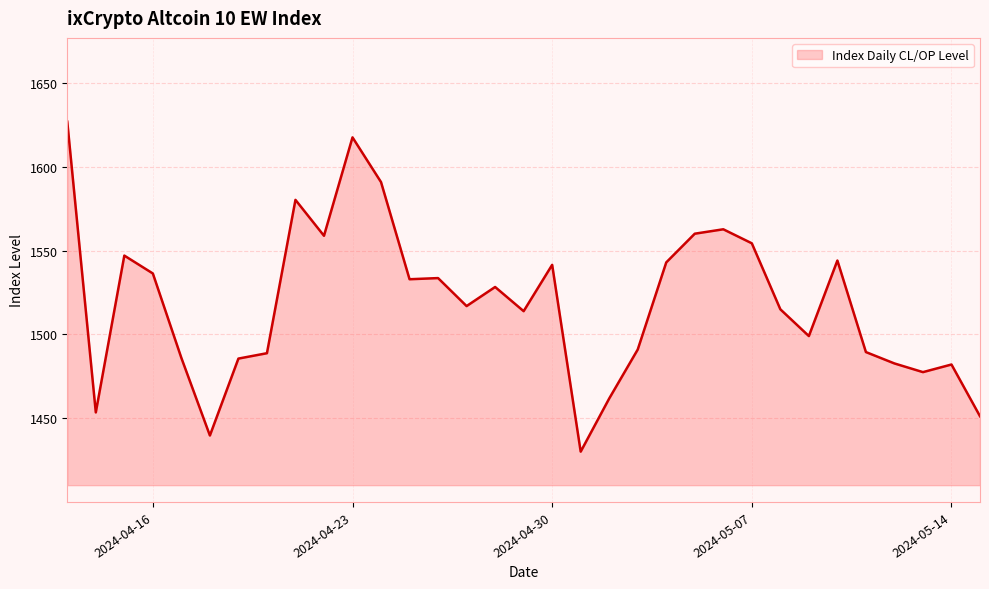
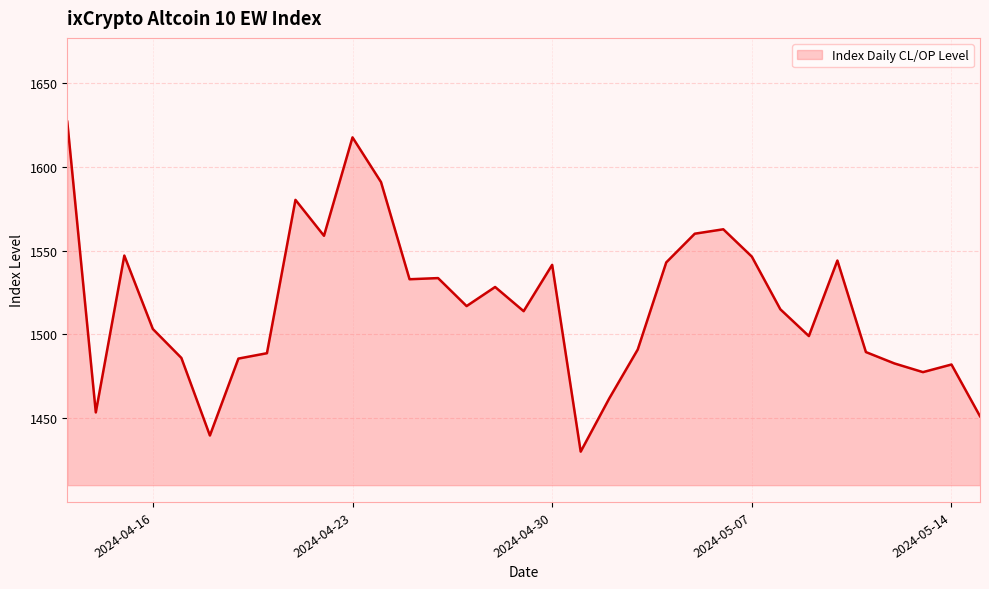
  {
-   "2024-04-16": 1536,
+   "2024-04-16": 1503,
    "2024-04-23": 1618,
    "2024-04-30": 1542,
-   "2024-05-07": 1554,
+   "2024-05-07": 1546,
    "2024-05-14": 1482
  }
